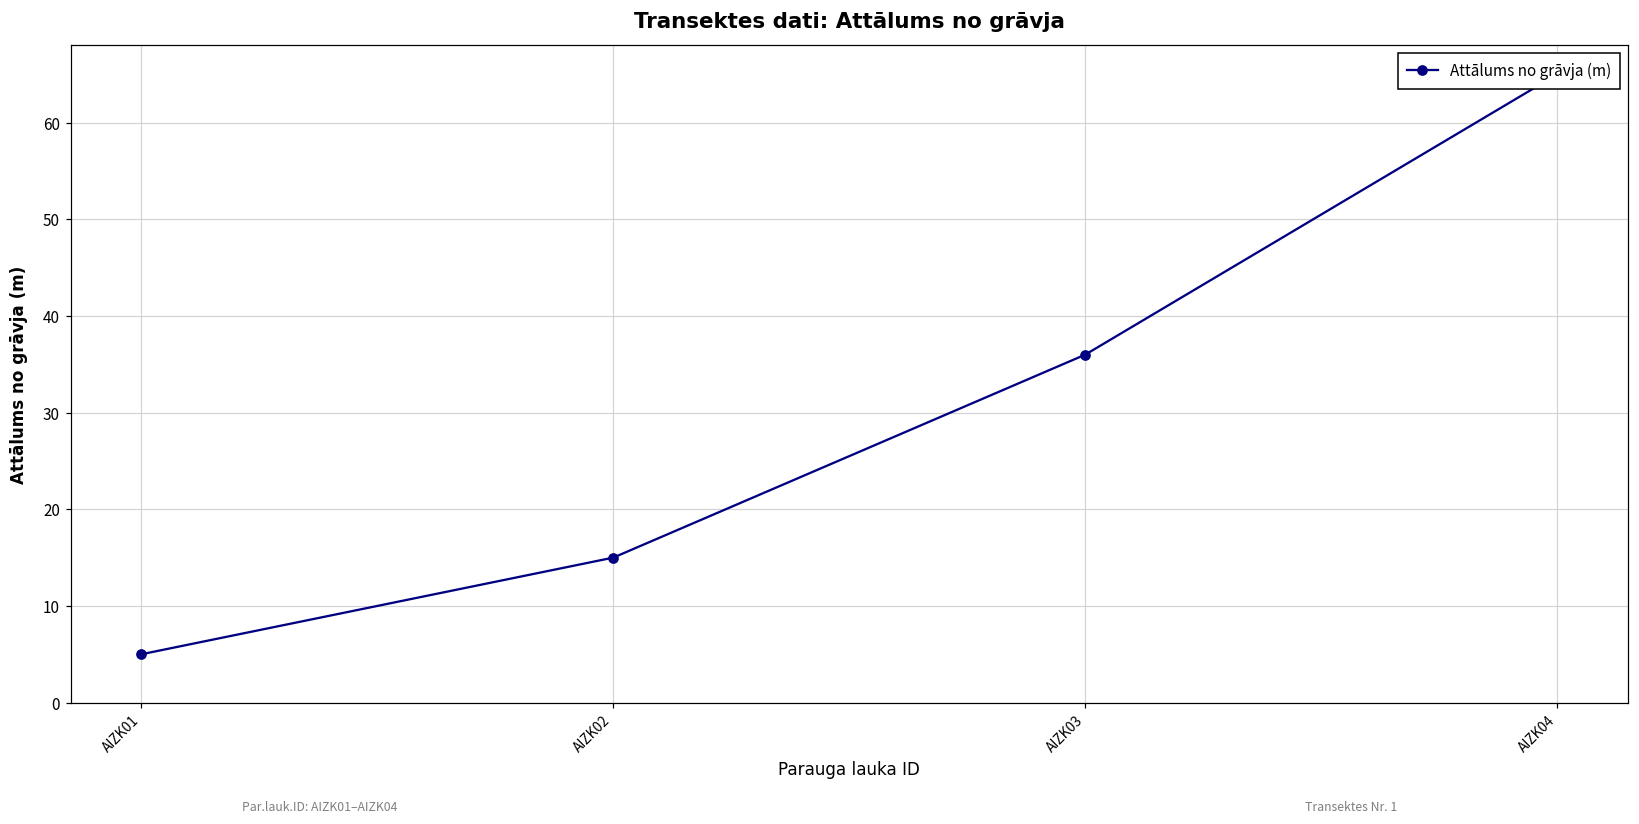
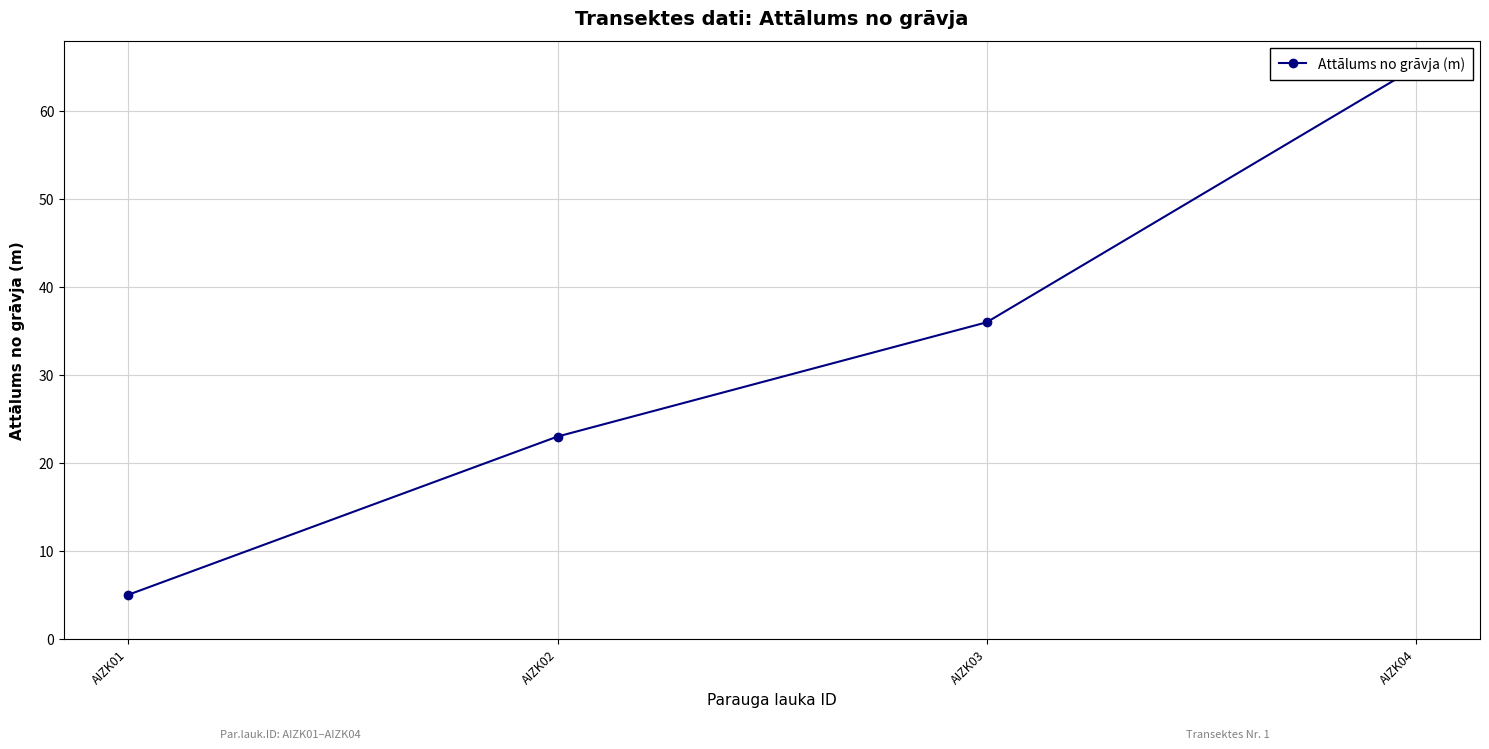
  {
    "AIZK01": 5,
-   "AIZK02": 15,
+   "AIZK02": 23,
    "AIZK03": 36
  }
